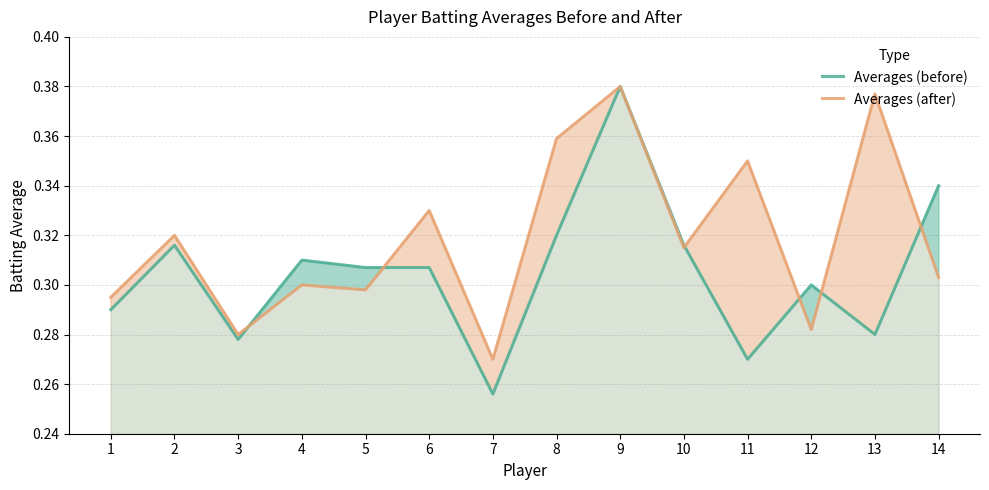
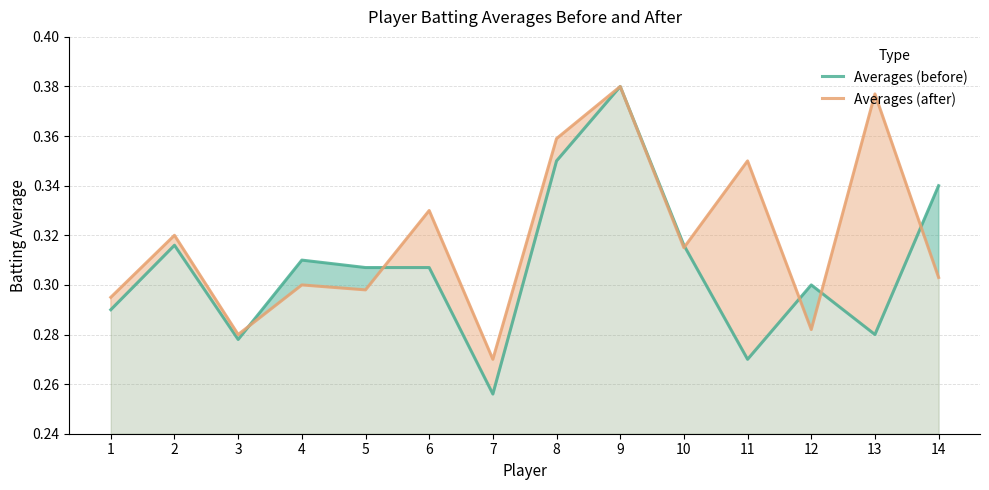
  {
    "Averages (before)": {
      "1": 0.29,
      "2": 0.316,
      "3": 0.278,
      "4": 0.31,
      "5": 0.307,
      "6": 0.307,
      "7": 0.256,
-     "8": 0.32,
+     "8": 0.35,
      "11": 0.27,
      "12": 0.30,
      "13": 0.28,
      "14": 0.34
    },
    "Averages (after)": {
      "1": 0.295,
      "2": 0.32,
      "3": 0.28,
      "4": 0.30,
      "5": 0.298,
      "6": 0.33,
      "7": 0.27,
      "8": 0.36,
      "11": 0.35,
      "12": 0.282,
      "13": 0.377,
      "14": 0.303
    }
  }
